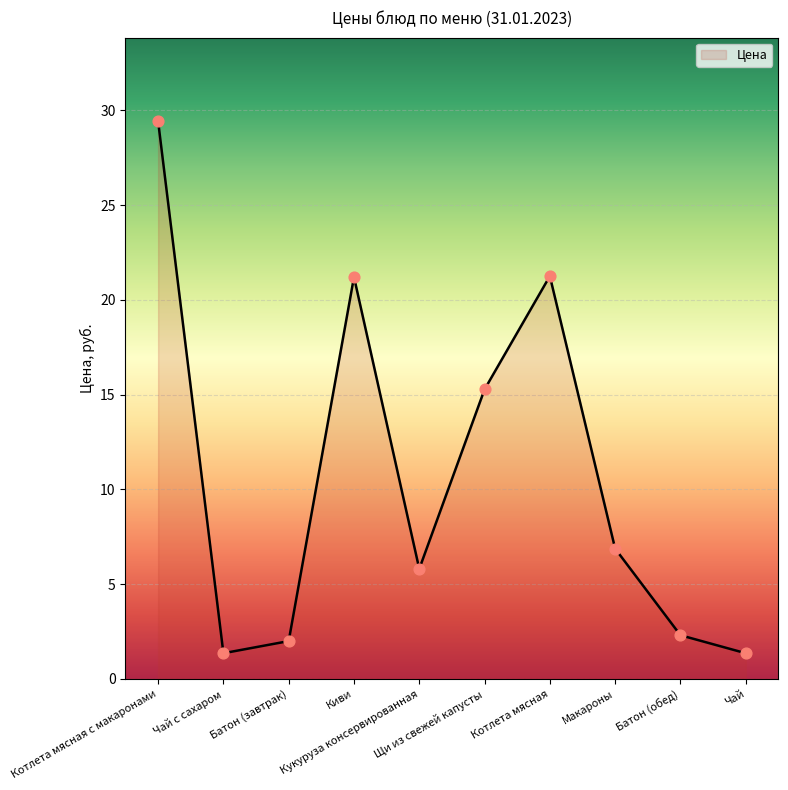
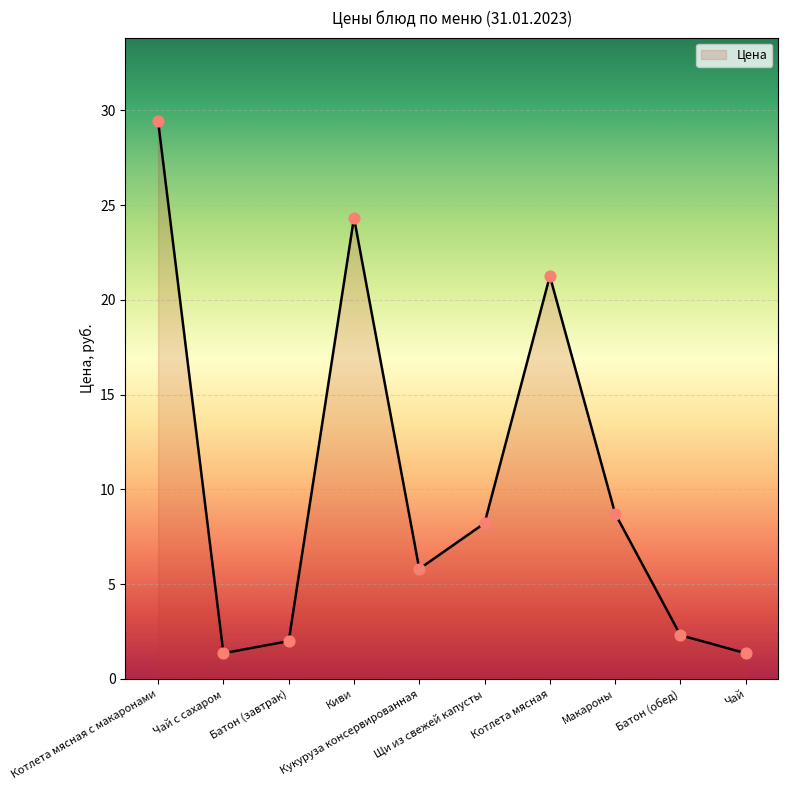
  {
    "Котлета мясная с макаронами": 29.4,
    "Чай с сахаром": 1.4,
    "Батон (завтрак)": 2.0,
-   "Киви": 21.2,
+   "Киви": 24.3,
    "Кукуруза консервированная": 5.8,
-   "Щи из свежей капусты": 15.3,
+   "Щи из свежей капусты": 8.2,
    "Котлета мясная": 21.3,
-   "Макароны": 6.9,
+   "Макароны": 8.7,
    "Батон (обед)": 2.3,
    "Чай": 1.4
  }
